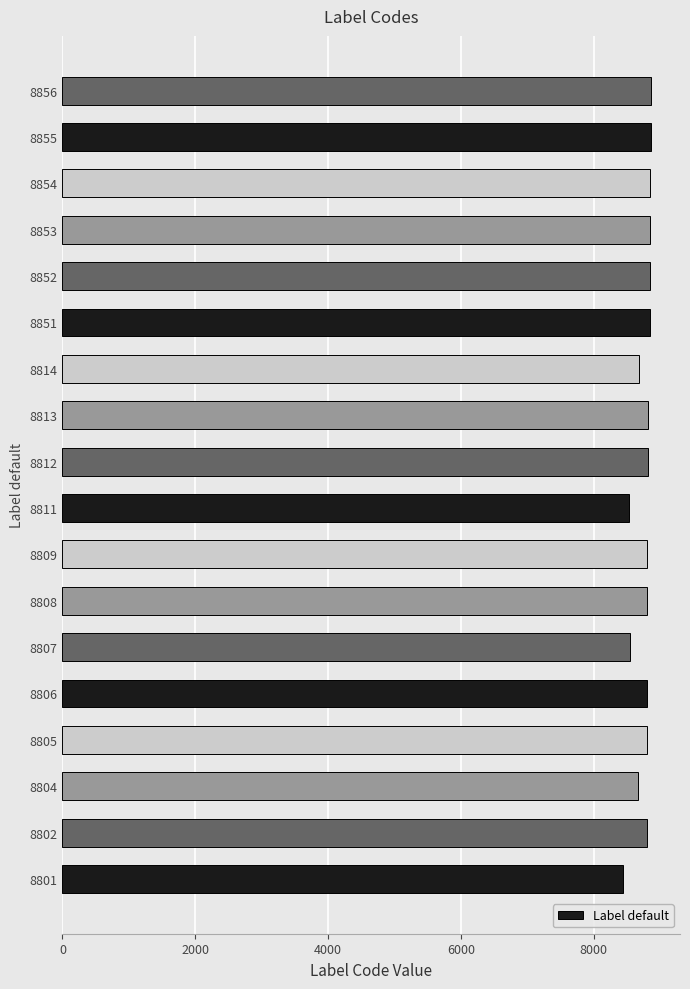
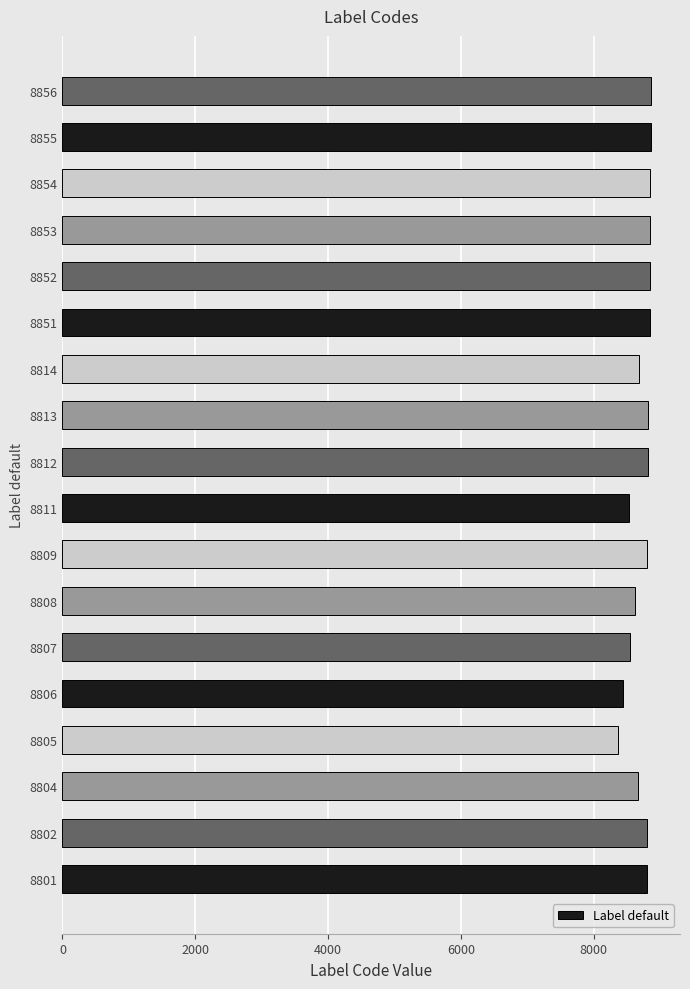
  {
    "8856": 8900,
    "8855": 8900,
    "8854": 8900,
    "8853": 8900,
    "8852": 8900,
    "8851": 8900,
    "8814": 8700,
    "8813": 8800,
    "8812": 8800,
    "8811": 8500,
    "8809": 8800,
-   "8808": 8800,
+   "8808": 8600,
    "8807": 8500,
-   "8806": 8800,
-   "8805": 8800,
+   "8806": 8400,
+   "8805": 8400,
    "8804": 8700,
    "8802": 8800,
-   "8801": 8400
+   "8801": 8800
  }
